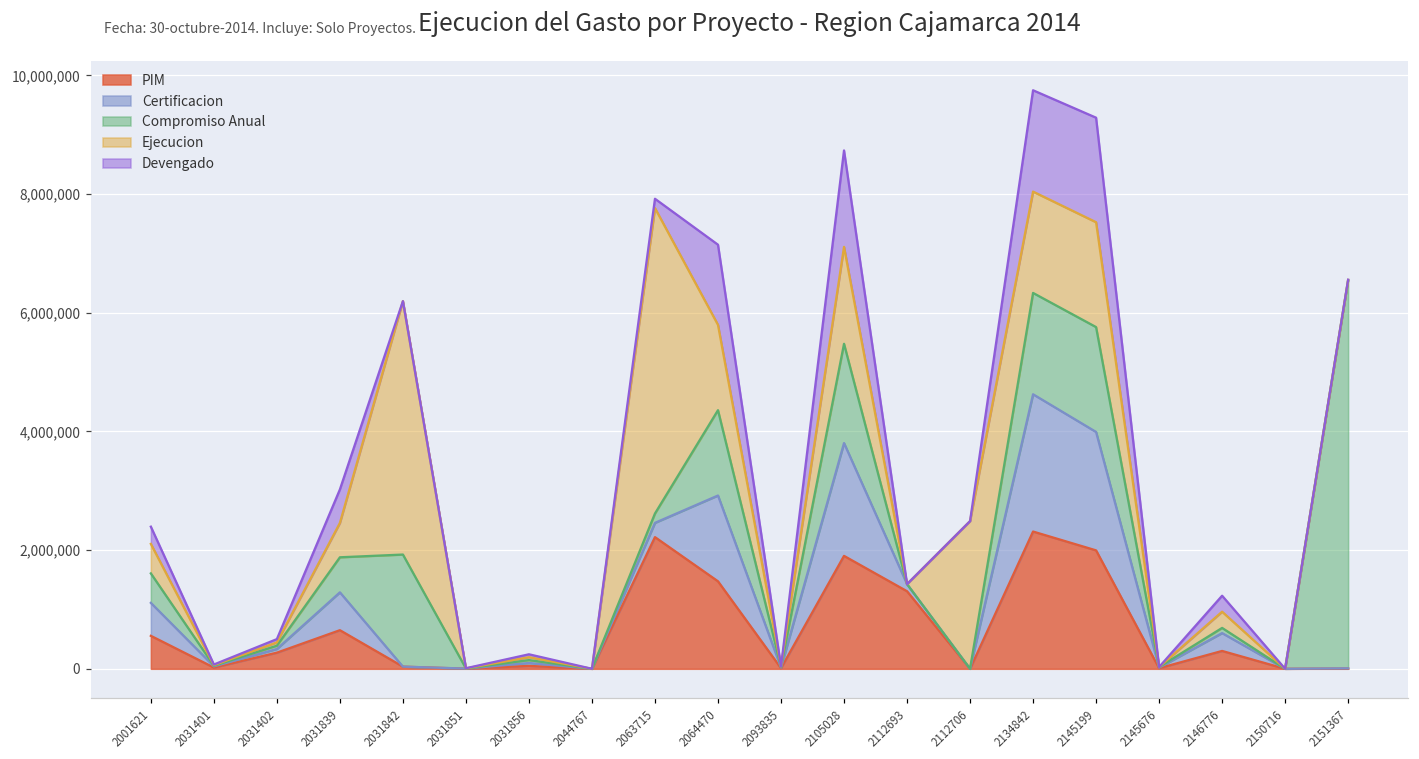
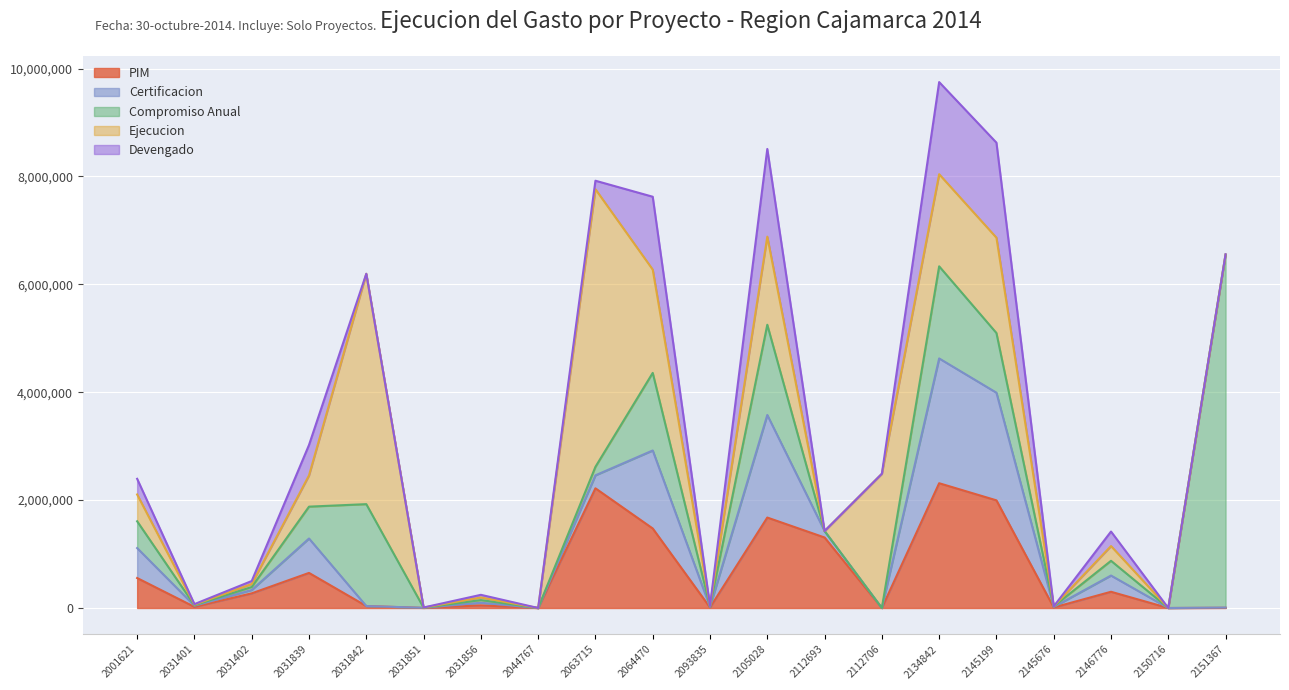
  {
    "PIM": {
      "2001621": "600,000",
      "2031402": "300,000",
      "2031839": "700,000",
      "2031856": "0",
      "2063715": "2,200,000",
      "2064470": "1,500,000",
-     "2105028": "1,900,000",
+     "2105028": "1,700,000",
      "2112693": "1,300,000",
      "2134842": "2,300,000",
      "2145199": "2,000,000",
      "2146776": "300,000"
    },
    "Compromiso Anual": {
      "2001621": "500,000",
      "2031402": "100,000",
      "2031839": "600,000",
      "2031842": "1,900,000",
      "2031856": "0",
      "2063715": "200,000",
      "2064470": "1,400,000",
      "2105028": "1,700,000",
      "2134842": "1,700,000",
-     "2145199": "1,800,000",
-     "2146776": "100,000"
+     "2145199": "1,100,000",
+     "2146776": "300,000"
    },
    "Ejecucion": {
      "2001621": "500,000",
      "2031402": "100,000",
      "2031839": "600,000",
      "2031856": "0",
      "2063715": "5,100,000",
-     "2064470": "1,400,000",
+     "2064470": "1,900,000",
      "2105028": "1,600,000",
      "2134842": "1,700,000",
      "2145199": "1,800,000",
      "2146776": "300,000"
    }
  }
